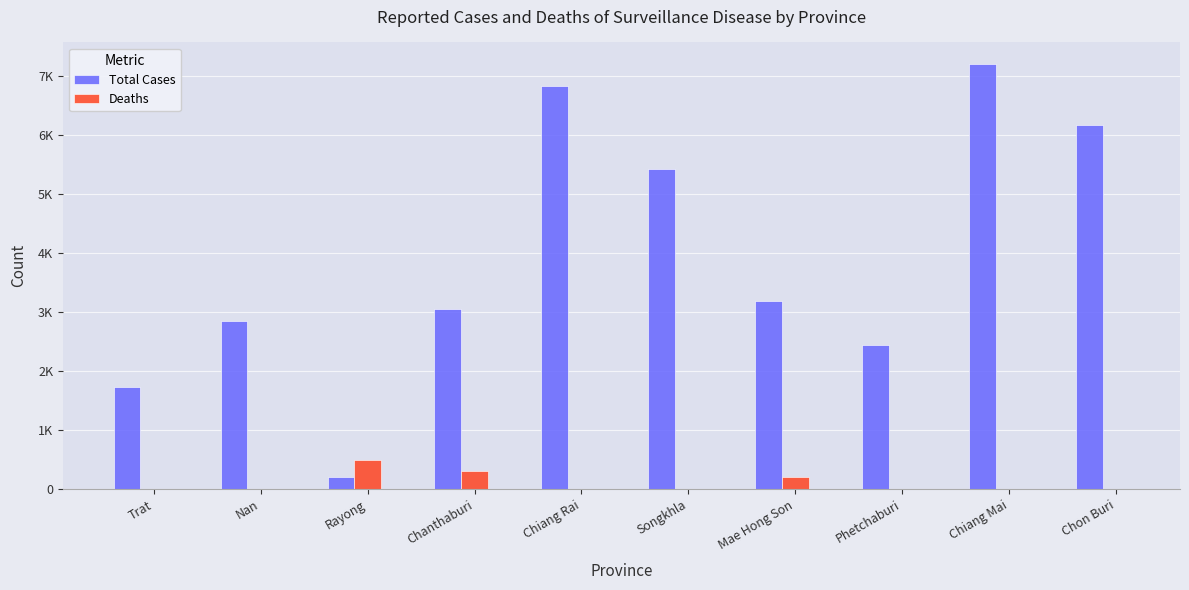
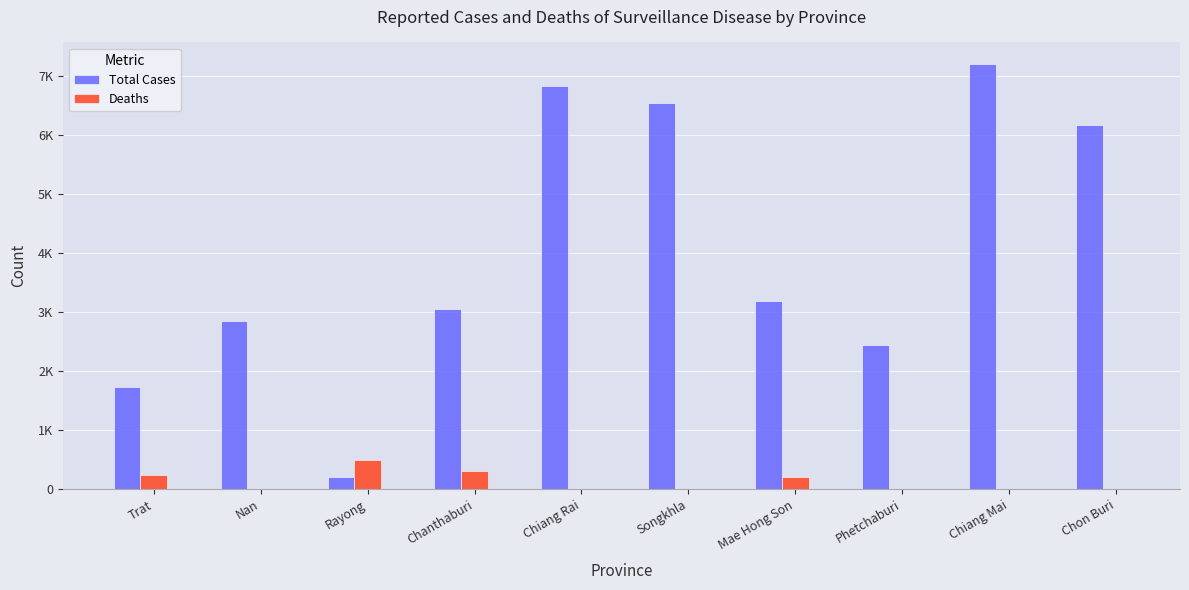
  {
    "Total Cases": {
      "Trat": 1700,
      "Nan": 2800,
      "Rayong": 200,
      "Chanthaburi": 3100,
      "Chiang Rai": 6800,
-     "Songkhla": 5400,
+     "Songkhla": 6500,
      "Mae Hong Son": 3200,
      "Phetchaburi": 2400,
      "Chiang Mai": 7200,
      "Chon Buri": 6200
    },
    "Deaths": {
-     "Trat": 0,
+     "Trat": 200,
      "Nan": 0,
      "Rayong": 500,
      "Chanthaburi": 300,
      "Mae Hong Son": 200
    }
  }
